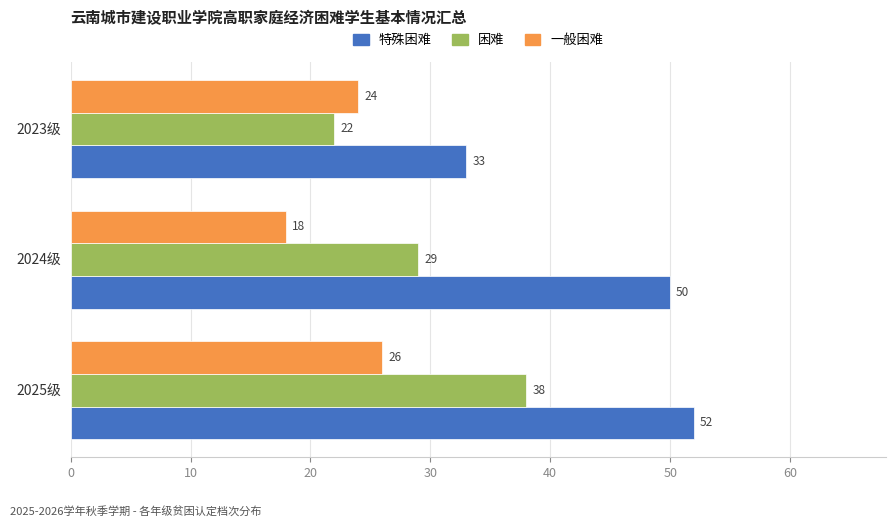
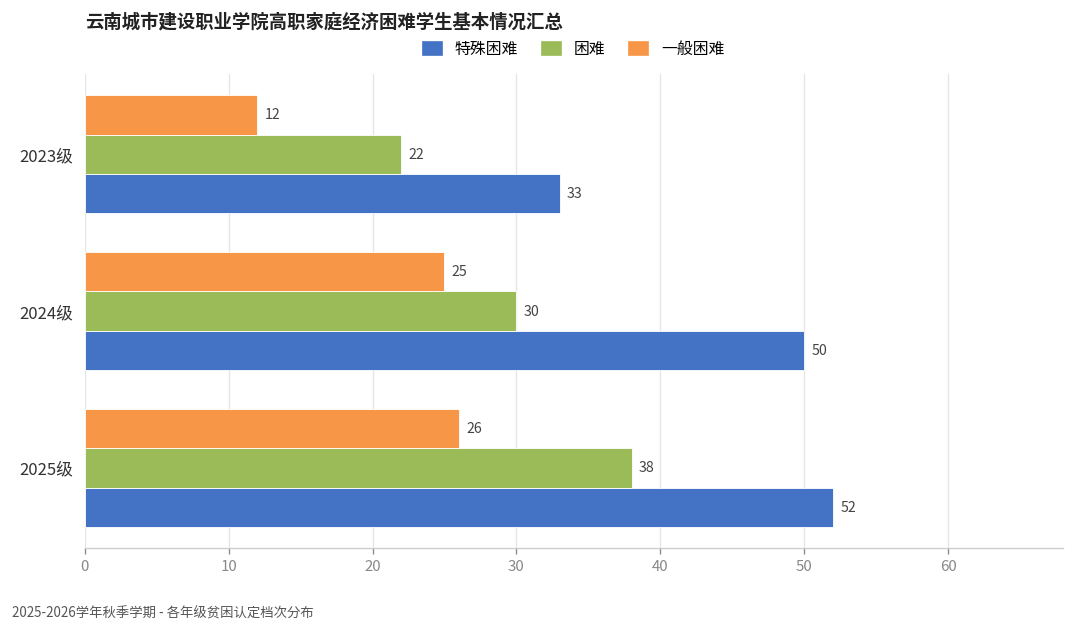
  {
    "特殊困难": {
      "2023级": 33,
      "2024级": 50,
      "2025级": 52
    },
    "困难": {
      "2023级": 22,
-     "2024级": 29,
+     "2024级": 30,
      "2025级": 38
    },
    "一般困难": {
-     "2023级": 24,
-     "2024级": 18,
+     "2023级": 12,
+     "2024级": 25,
      "2025级": 26
    }
  }
